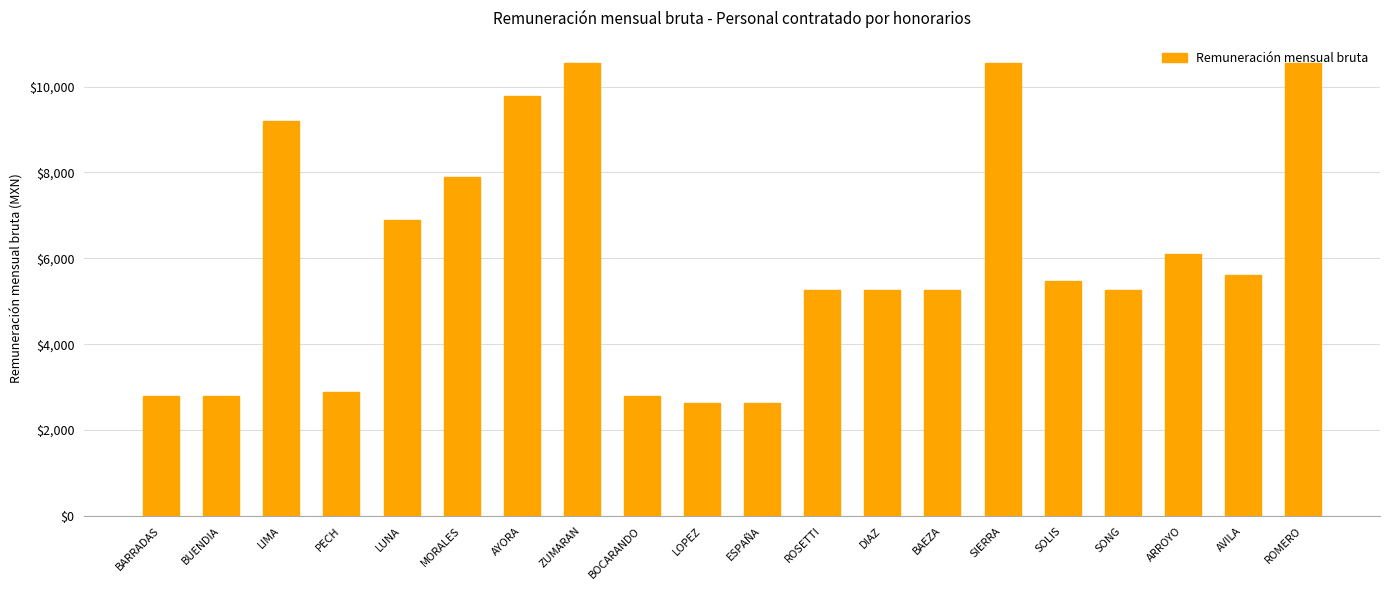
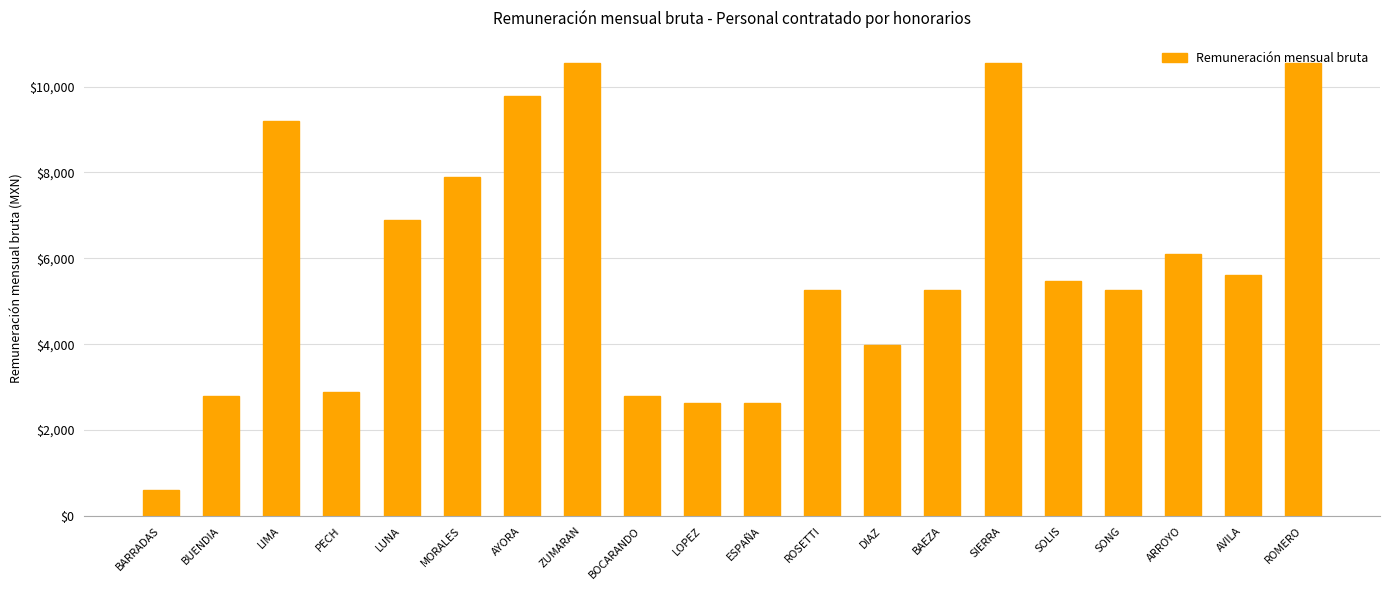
  {
-   "BARRADAS": "$2,800",
+   "BARRADAS": "$600",
    "BUENDIA": "$2,800",
    "LIMA": "$9,200",
    "PECH": "$2,900",
    "LUNA": "$6,900",
    "MORALES": "$7,900",
    "AYORA": "$9,800",
    "ZUMARAN": "$10,500",
    "BOCARANDO": "$2,800",
    "LOPEZ": "$2,600",
    "ESPAÑA": "$2,600",
    "ROSETTI": "$5,300",
-   "DIAZ": "$5,300",
+   "DIAZ": "$4,000",
    "BAEZA": "$5,300",
    "SIERRA": "$10,500",
    "SOLIS": "$5,500",
    "SONG": "$5,300",
    "ARROYO": "$6,100",
    "AVILA": "$5,600",
    "ROMERO": "$10,500"
  }
